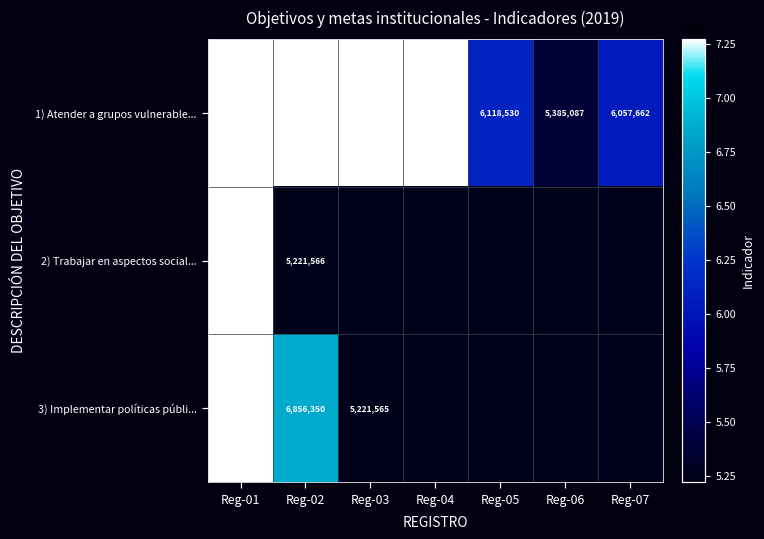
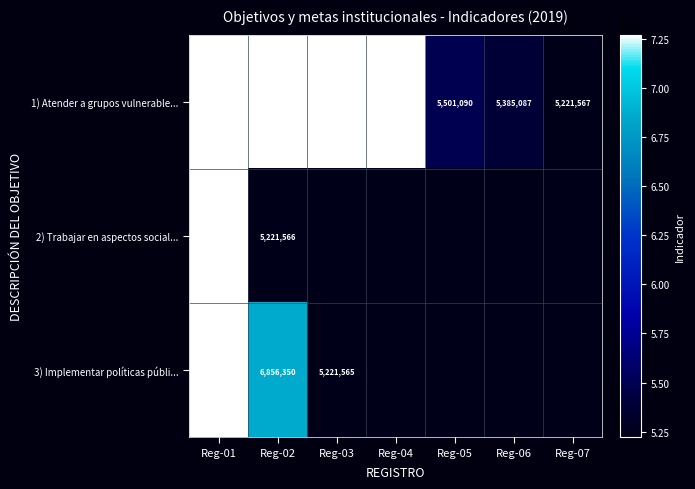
  {
    "1) Atender a grupos vulnerable...": {
-     "Reg-05": "6,118,530",
+     "Reg-05": "5,501,090",
      "Reg-06": "5,385,087",
-     "Reg-07": "6,057,662"
+     "Reg-07": "5,221,567"
    },
    "2) Trabajar en aspectos social...": {
      "Reg-02": "5,221,566"
    },
    "3) Implementar políticas públi...": {
      "Reg-02": "6,856,350",
      "Reg-03": "5,221,565"
    }
  }
